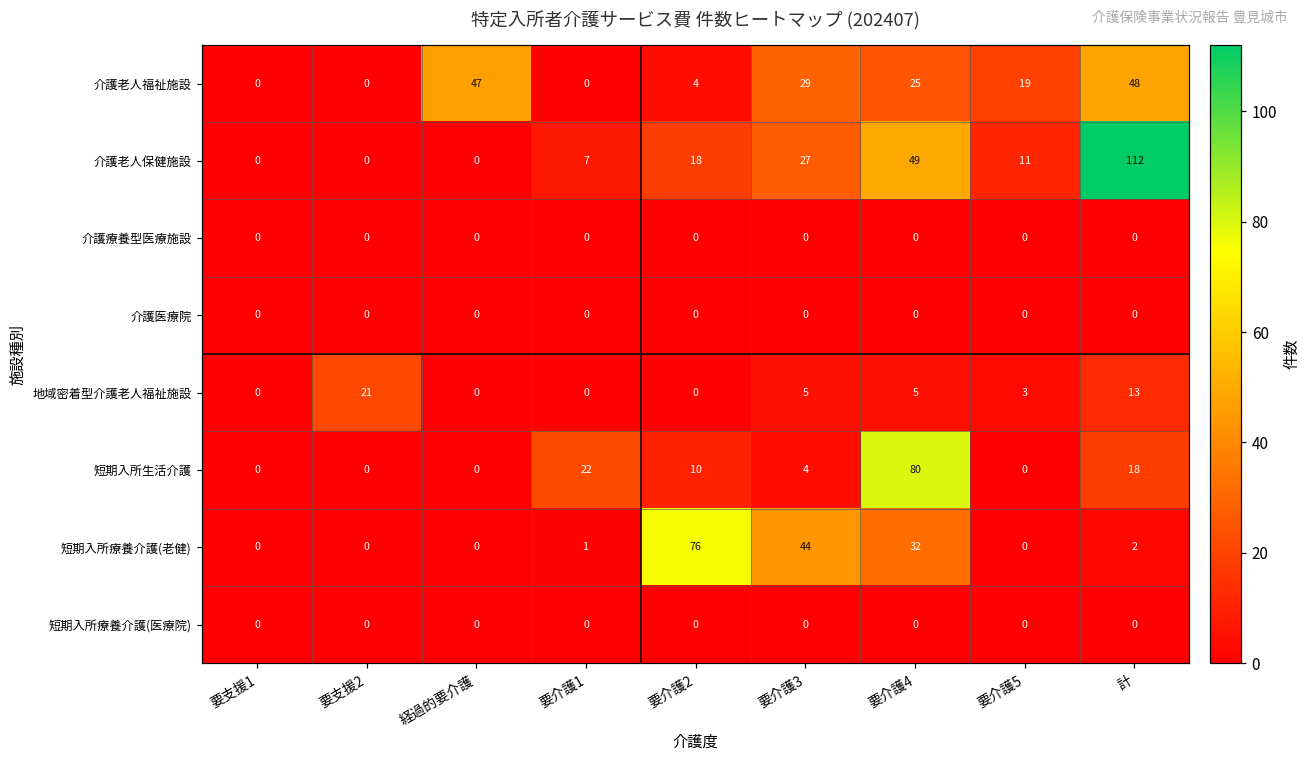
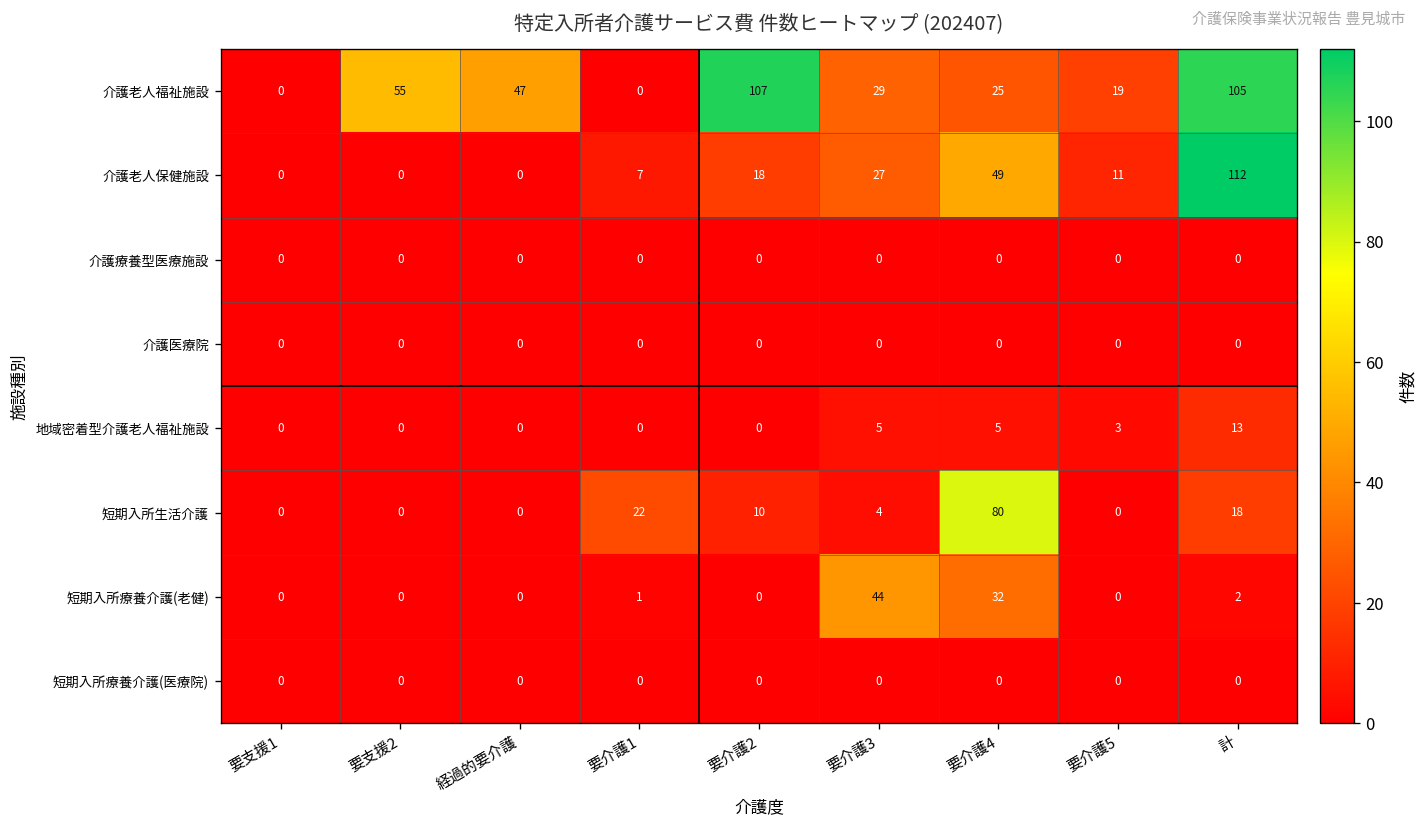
  {
    "介護老人福祉施設": {
      "要支援1": 0,
-     "要支援2": 0,
+     "要支援2": 55,
      "経過的要介護": 47,
      "要介護1": 0,
-     "要介護2": 4,
+     "要介護2": 107,
      "要介護3": 29,
      "要介護4": 25,
      "要介護5": 19,
-     "計": 48
+     "計": 105
    },
    "介護老人保健施設": {
      "要支援1": 0,
      "要支援2": 0,
      "経過的要介護": 0,
      "要介護1": 7,
      "要介護2": 18,
      "要介護3": 27,
      "要介護4": 49,
      "要介護5": 11,
      "計": 112
    },
    "介護療養型医療施設": {
      "要支援1": 0,
      "要支援2": 0,
      "経過的要介護": 0,
      "要介護1": 0,
      "要介護2": 0,
      "要介護3": 0,
      "要介護4": 0,
      "要介護5": 0,
      "計": 0
    },
    "介護医療院": {
      "要支援1": 0,
      "要支援2": 0,
      "経過的要介護": 0,
      "要介護1": 0,
      "要介護2": 0,
      "要介護3": 0,
      "要介護4": 0,
      "要介護5": 0,
      "計": 0
    },
    "地域密着型介護老人福祉施設": {
      "要支援1": 0,
-     "要支援2": 21,
+     "要支援2": 0,
      "経過的要介護": 0,
      "要介護1": 0,
      "要介護2": 0,
      "要介護3": 5,
      "要介護4": 5,
      "要介護5": 3,
      "計": 13
    },
    "短期入所生活介護": {
      "要支援1": 0,
      "要支援2": 0,
      "経過的要介護": 0,
      "要介護1": 22,
      "要介護2": 10,
      "要介護3": 4,
      "要介護4": 80,
      "要介護5": 0,
      "計": 18
    },
    "短期入所療養介護(老健)": {
      "要支援1": 0,
      "要支援2": 0,
      "経過的要介護": 0,
      "要介護1": 1,
-     "要介護2": 76,
+     "要介護2": 0,
      "要介護3": 44,
      "要介護4": 32,
      "要介護5": 0,
      "計": 2
    },
    "短期入所療養介護(医療院)": {
      "要支援1": 0,
      "要支援2": 0,
      "経過的要介護": 0,
      "要介護1": 0,
      "要介護2": 0,
      "要介護3": 0,
      "要介護4": 0,
      "要介護5": 0,
      "計": 0
    }
  }
